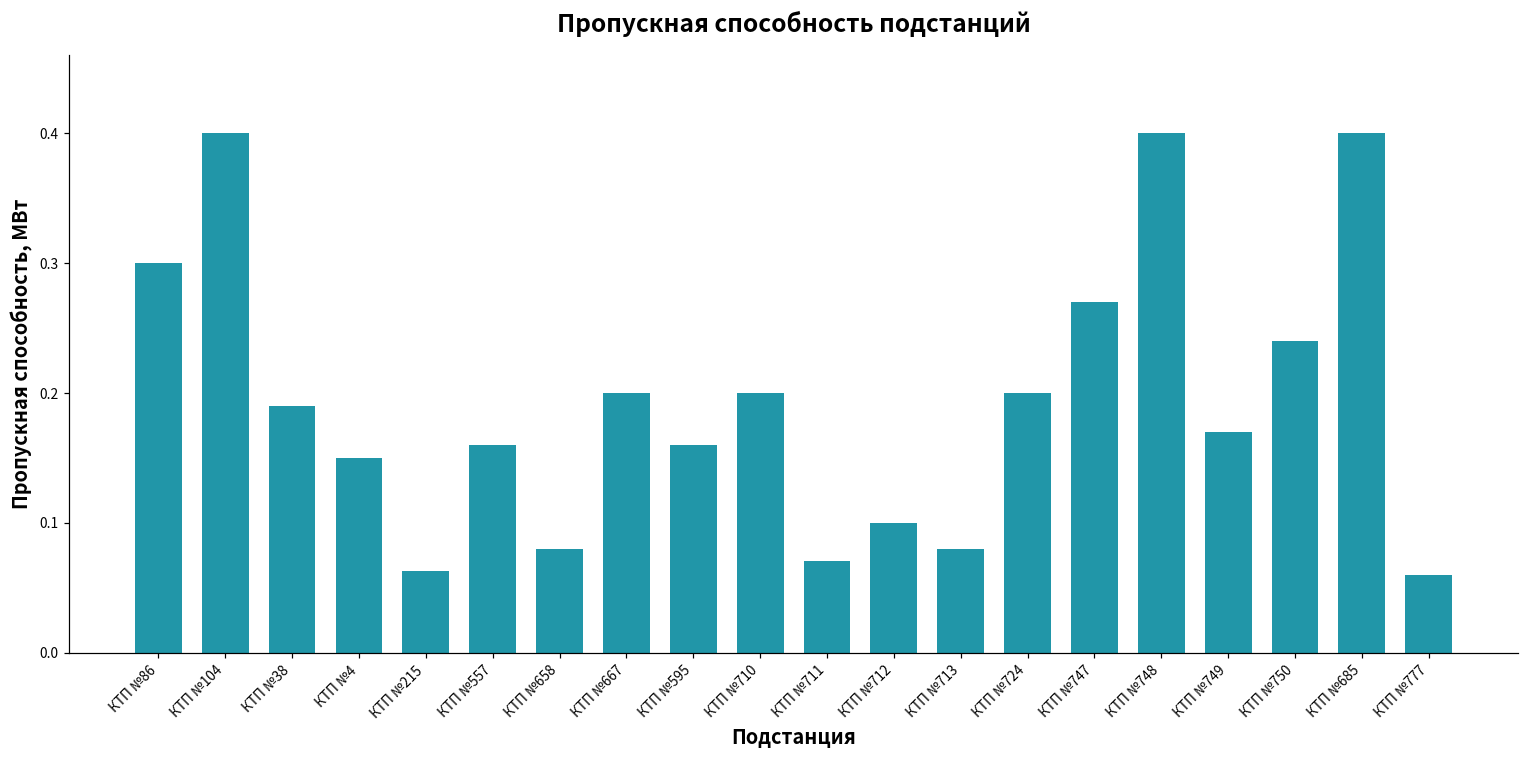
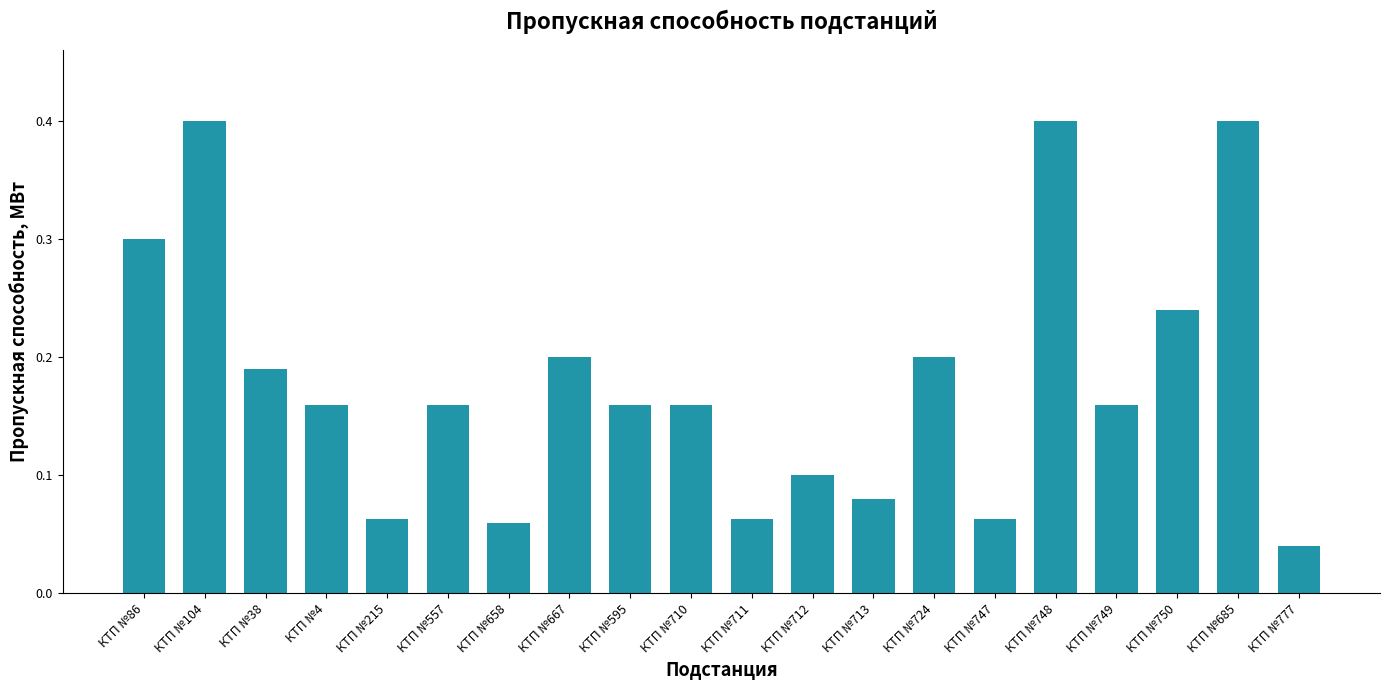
  {
    "КТП №86": 0.300,
    "КТП №104": 0.400,
    "КТП №38": 0.190,
-   "КТП №4": 0.15,
+   "КТП №4": 0.16,
    "КТП №215": 0.063,
    "КТП №557": 0.160,
-   "КТП №658": 0.08,
+   "КТП №658": 0.06,
    "КТП №667": 0.200,
    "КТП №595": 0.160,
-   "КТП №710": 0.20,
-   "КТП №711": 0.071,
+   "КТП №710": 0.16,
+   "КТП №711": 0.063,
    "КТП №712": 0.100,
    "КТП №713": 0.080,
    "КТП №724": 0.200,
-   "КТП №747": 0.270,
+   "КТП №747": 0.063,
    "КТП №748": 0.400,
-   "КТП №749": 0.17,
+   "КТП №749": 0.16,
    "КТП №750": 0.240,
    "КТП №685": 0.400,
-   "КТП №777": 0.06
+   "КТП №777": 0.04
  }
